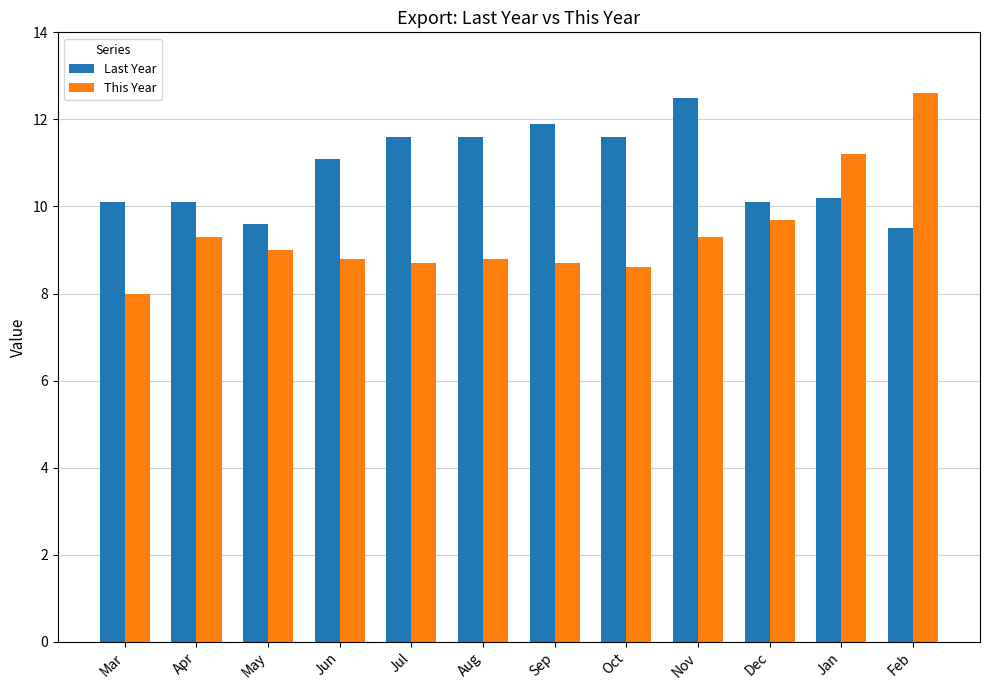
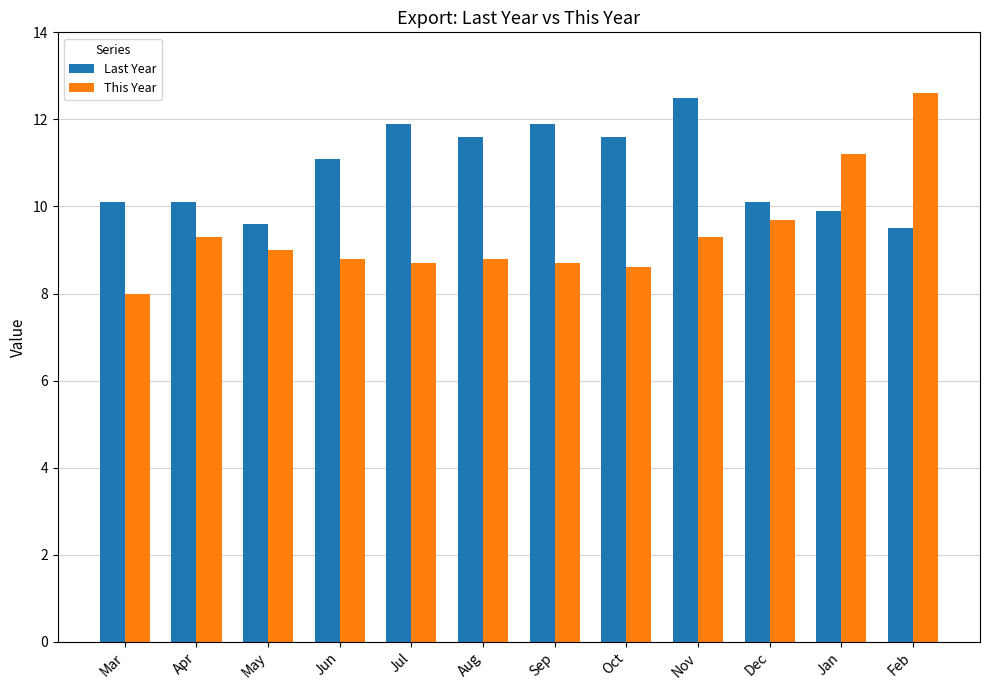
  {
    "Last Year": {
      "Mar": 10.1,
      "Apr": 10.1,
      "May": 9.6,
      "Jun": 11.1,
-     "Jul": 11.6,
+     "Jul": 11.9,
      "Aug": 11.6,
      "Sep": 11.9,
      "Oct": 11.6,
      "Nov": 12.5,
      "Dec": 10.1,
-     "Jan": 10.2,
+     "Jan": 9.9,
      "Feb": 9.5
    },
    "This Year": {
      "Mar": 8.0,
      "Apr": 9.3,
      "May": 9.0,
      "Jun": 8.8,
      "Jul": 8.7,
      "Aug": 8.8,
      "Sep": 8.7,
      "Oct": 8.6,
      "Nov": 9.3,
      "Dec": 9.7,
      "Jan": 11.2,
      "Feb": 12.6
    }
  }
